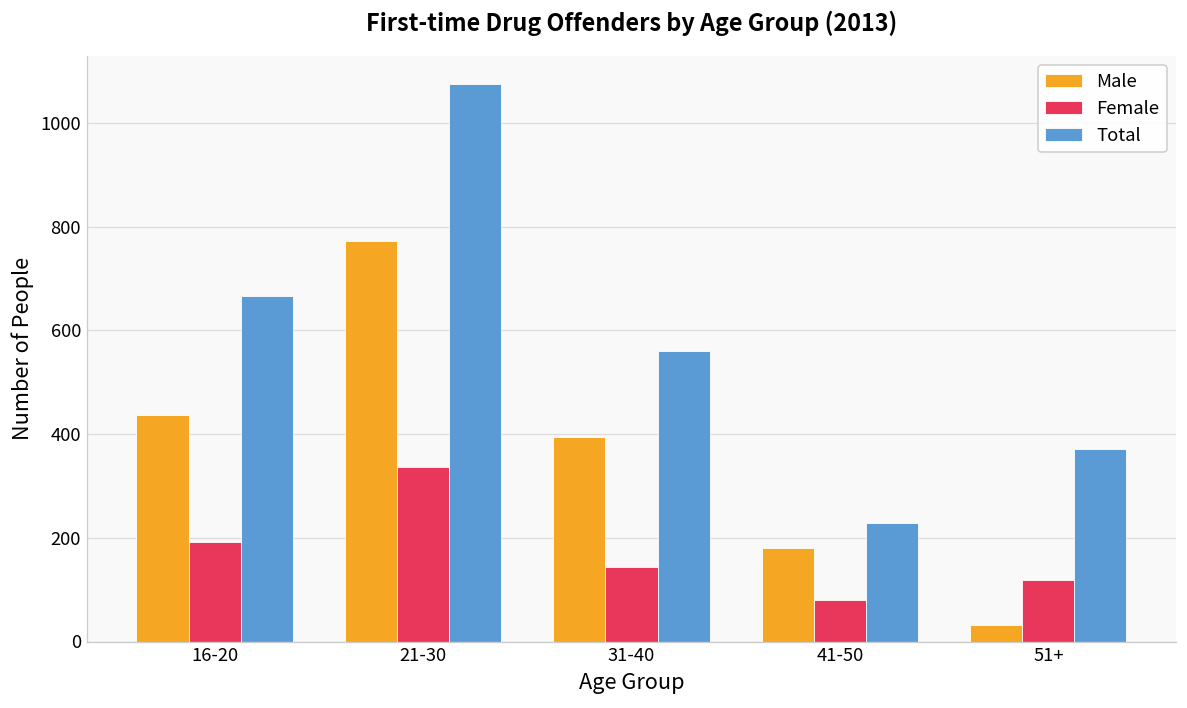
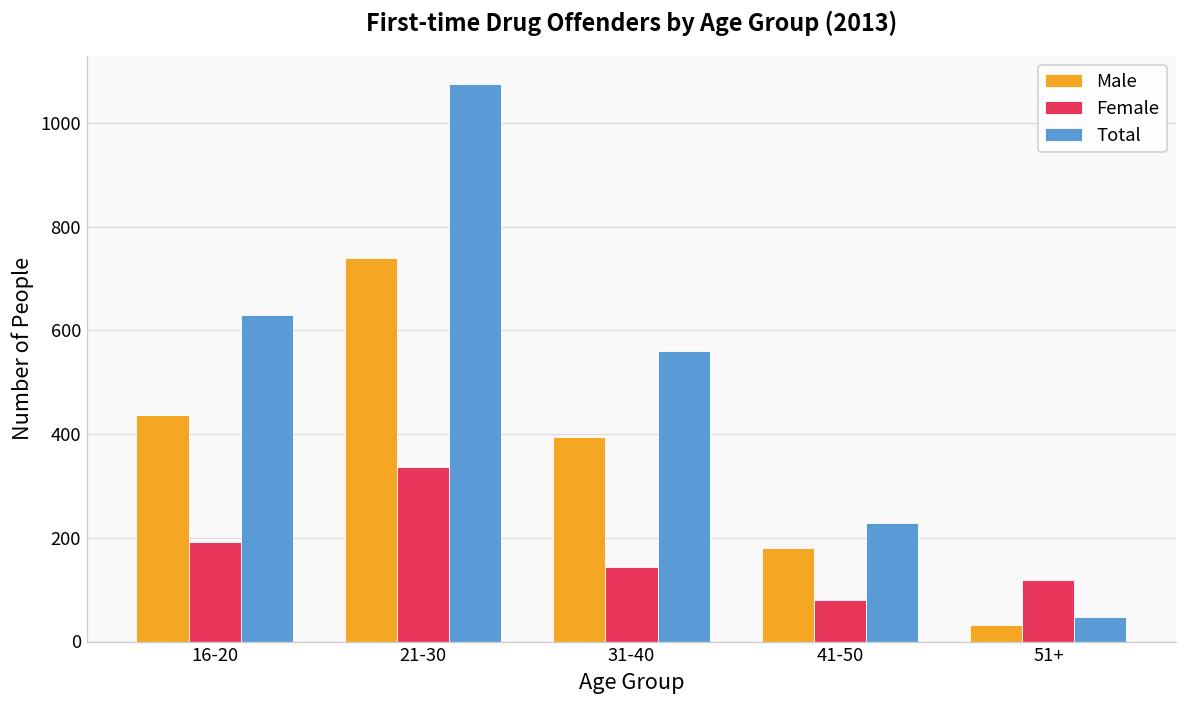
  {
    "Male": {
      "16-20": 440,
-     "21-30": 770,
+     "21-30": 740,
      "31-40": 400,
      "41-50": 180,
      "51+": 30
    },
    "Female": {
      "16-20": 190,
      "21-30": 340,
      "31-40": 140,
      "41-50": 80,
      "51+": 120
    },
    "Total": {
-     "16-20": 670,
+     "16-20": 630,
      "21-30": 1080,
      "31-40": 560,
      "41-50": 230,
-     "51+": 370
+     "51+": 50
    }
  }
